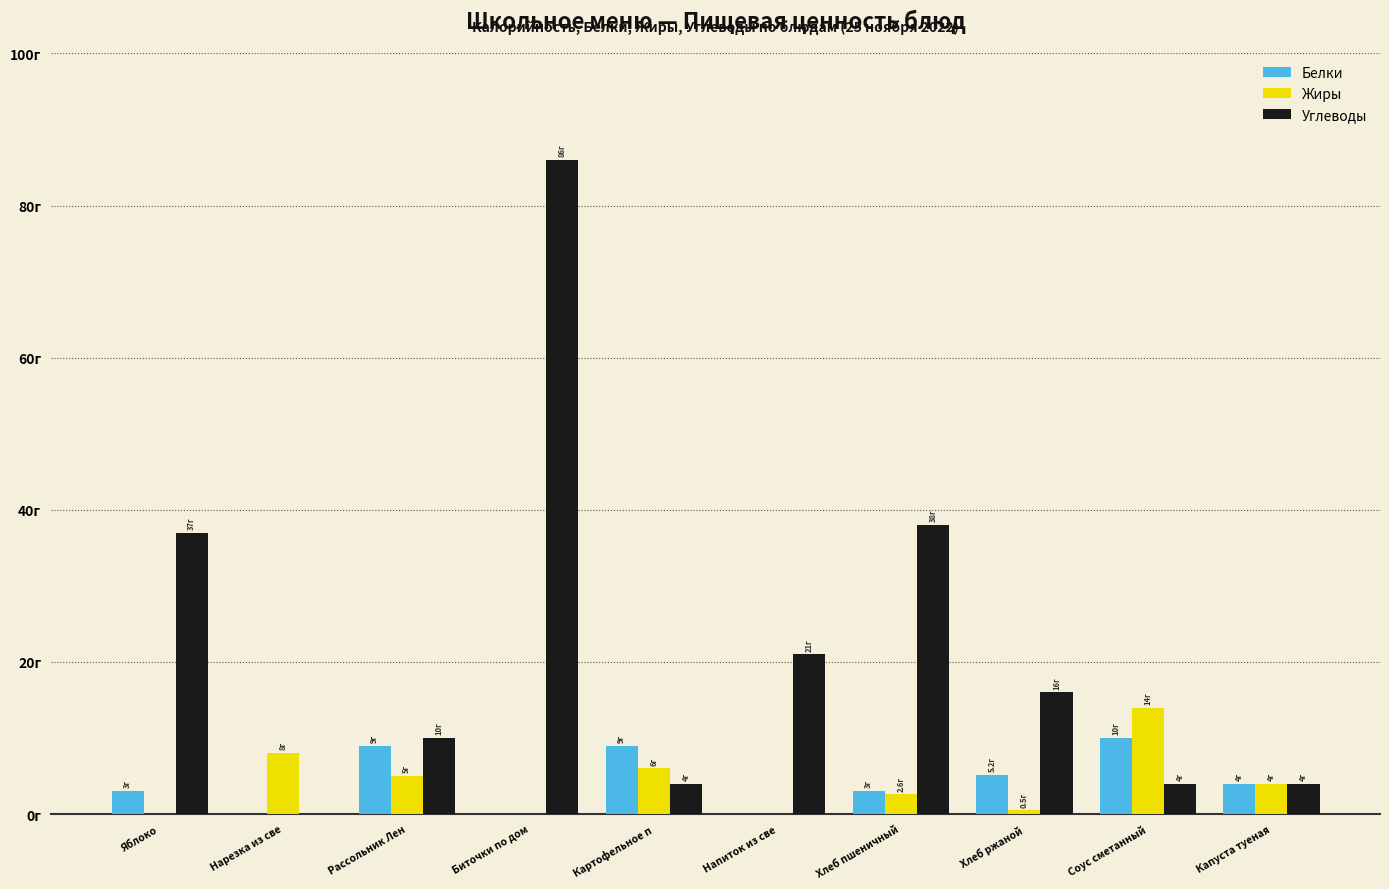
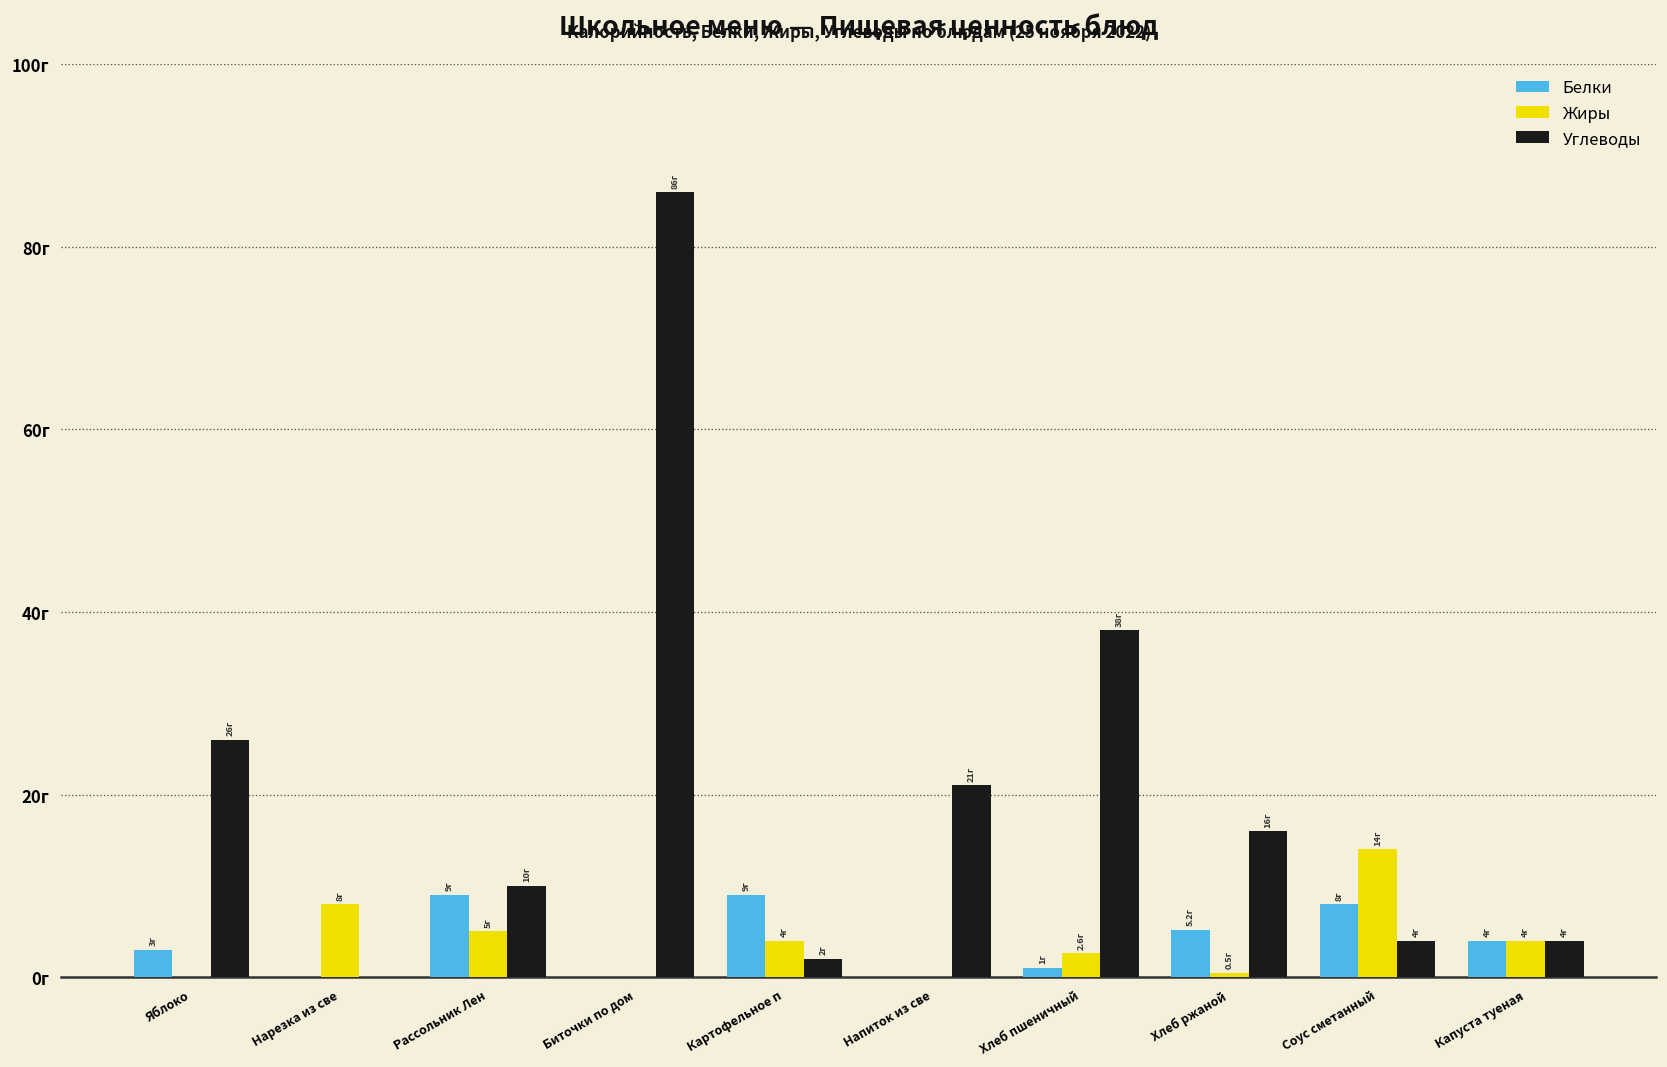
  {
    "Белки": {
      "Яблоко": "3г",
      "Рассольник Лен": "9г",
      "Картофельное п": "9г",
-     "Хлеб пшеничный": "3г",
+     "Хлеб пшеничный": "1г",
      "Хлеб ржаной": "5.2г",
-     "Соус сметанный": "10г",
+     "Соус сметанный": "8г",
      "Капуста туеная": "4г"
    },
    "Жиры": {
      "Нарезка из све": "8г",
      "Рассольник Лен": "5г",
-     "Картофельное п": "6г",
+     "Картофельное п": "4г",
      "Хлеб пшеничный": "2.6г",
      "Хлеб ржаной": "0.5г",
      "Соус сметанный": "14г",
      "Капуста туеная": "4г"
    },
    "Углеводы": {
-     "Яблоко": "37г",
+     "Яблоко": "26г",
      "Рассольник Лен": "10г",
      "Биточки по дом": "86г",
-     "Картофельное п": "4г",
+     "Картофельное п": "2г",
      "Напиток из све": "21г",
      "Хлеб пшеничный": "38г",
      "Хлеб ржаной": "16г",
      "Соус сметанный": "4г",
      "Капуста туеная": "4г"
    }
  }
